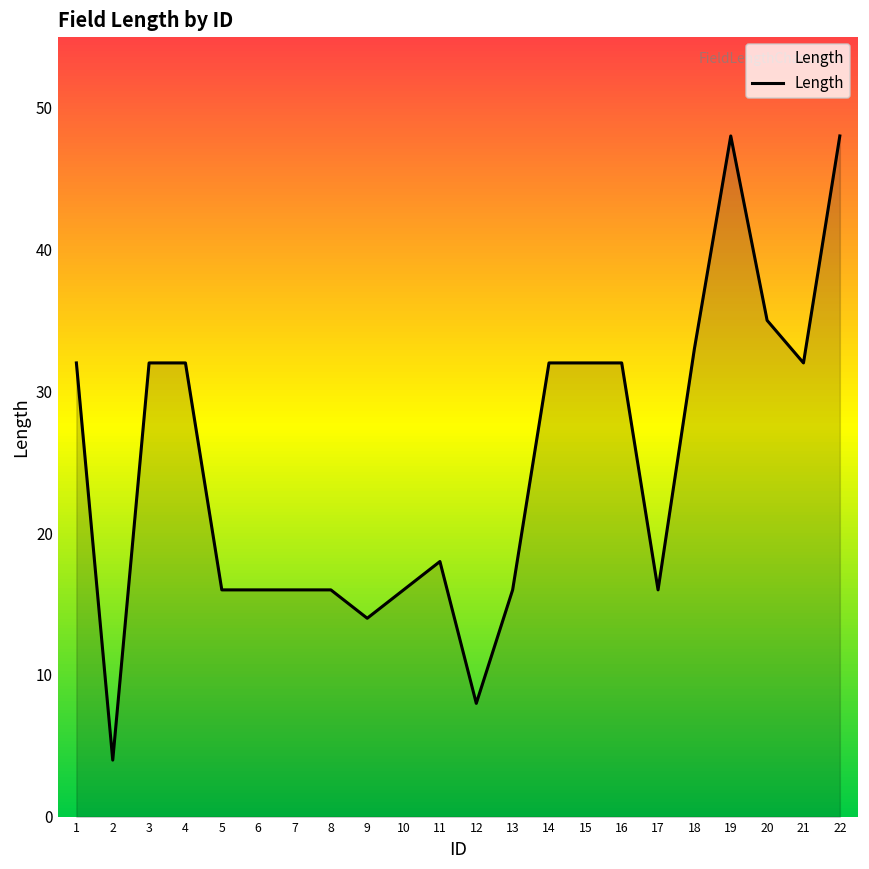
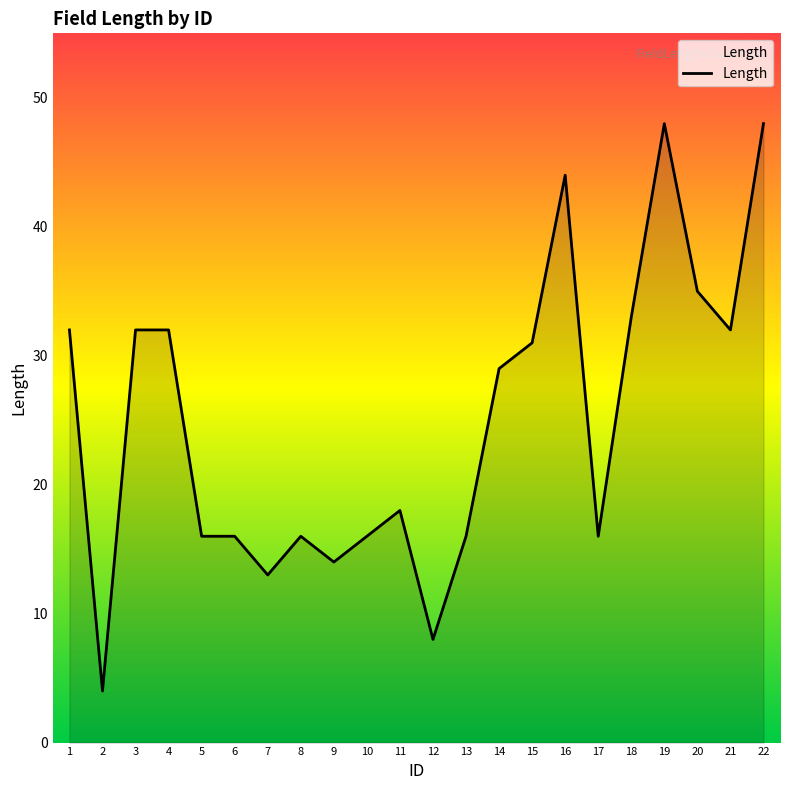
  {
    "1": 32,
    "2": 4,
    "3": 32,
    "4": 32,
    "5": 16,
    "6": 16,
-   "7": 16,
+   "7": 13,
    "8": 16,
    "9": 14,
    "10": 16,
    "11": 18,
    "12": 8,
    "13": 16,
-   "14": 32,
-   "15": 32,
-   "16": 32,
+   "14": 29,
+   "15": 31,
+   "16": 44,
    "17": 16,
    "18": 33,
    "19": 48,
    "20": 35,
    "21": 32,
    "22": 48
  }
